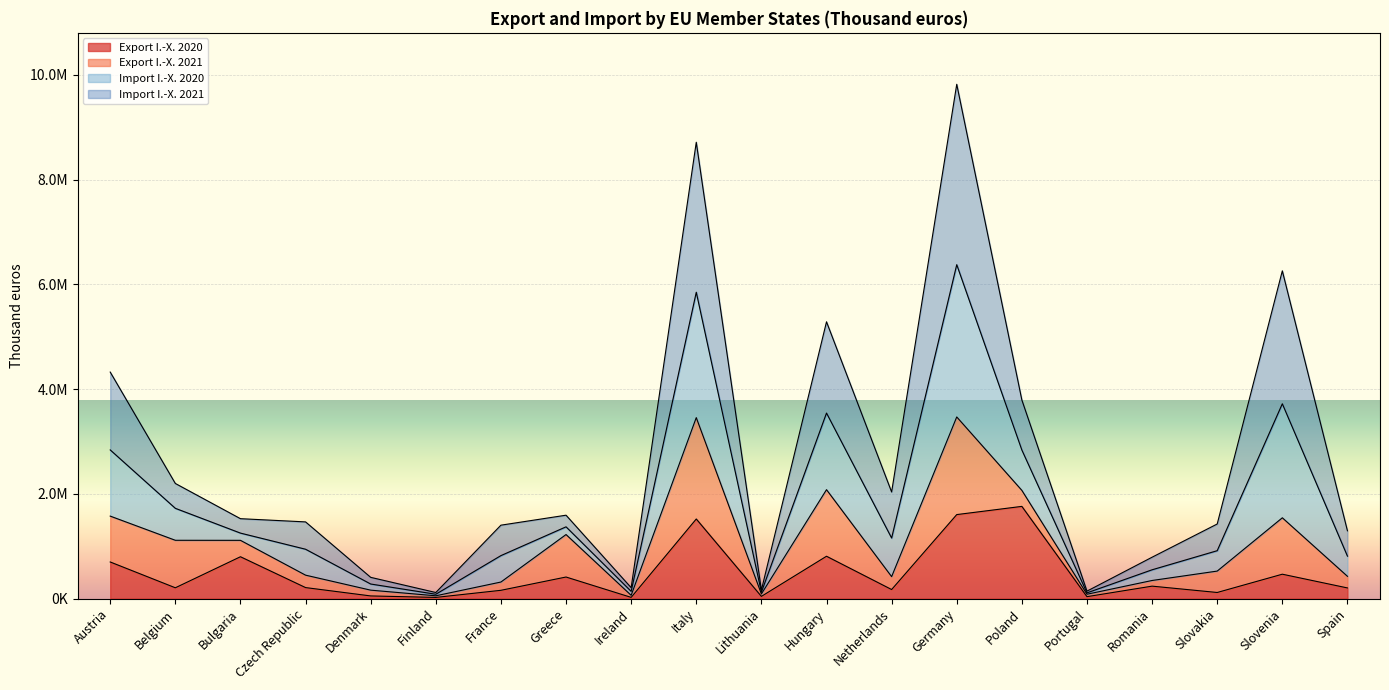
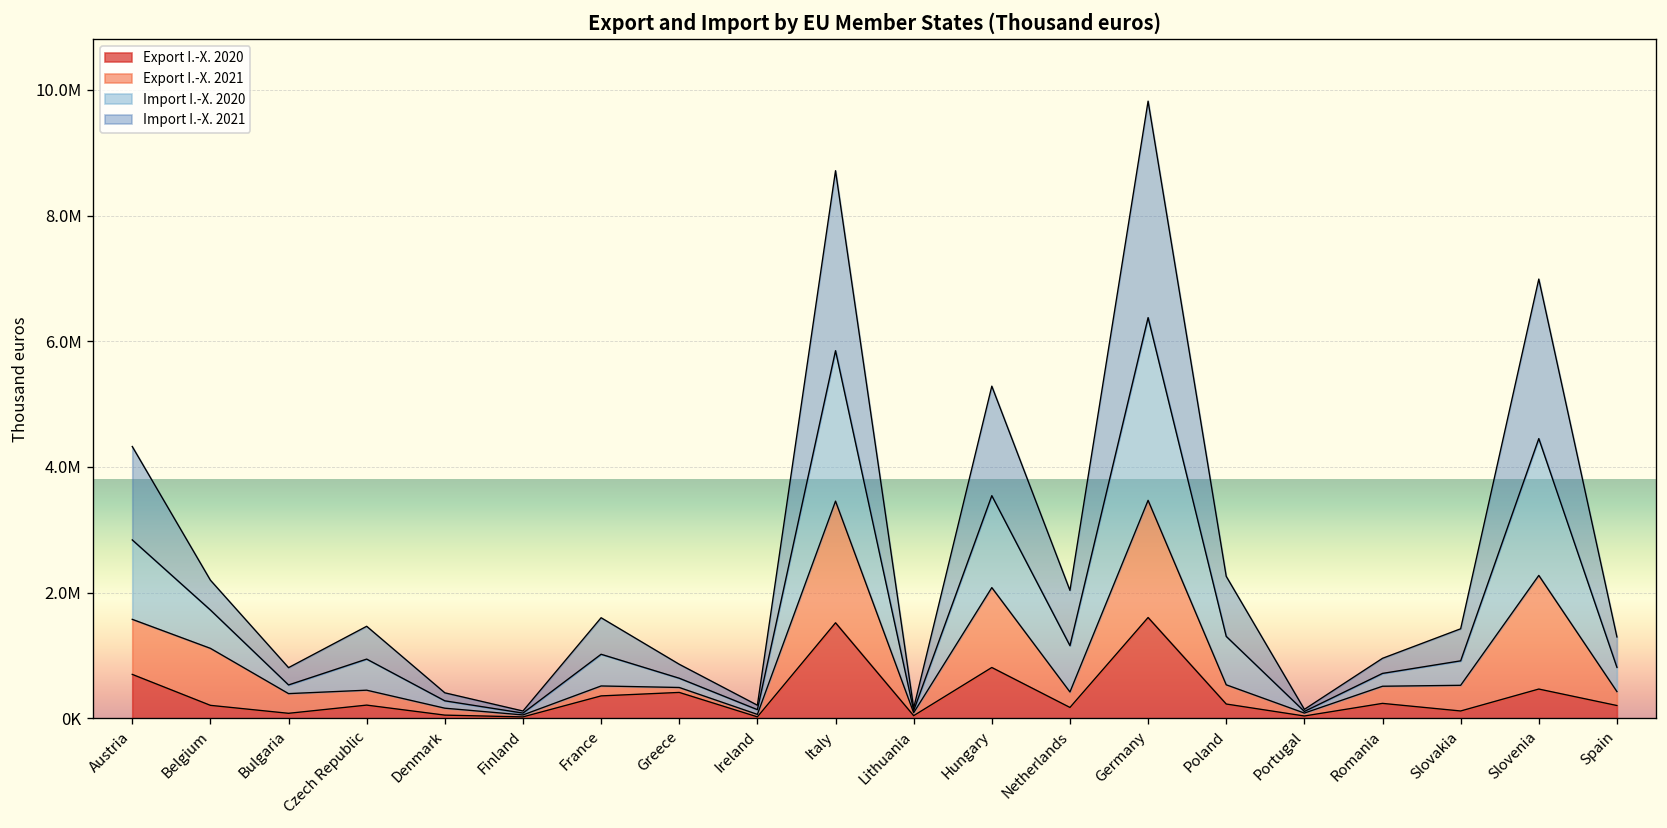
  {
    "Export I.-X. 2020": {
      "Austria": 700000,
      "Belgium": 200000,
-     "Bulgaria": 800000,
+     "Bulgaria": 100000,
      "Czech Republic": 200000,
      "Denmark": 100000,
-     "France": 200000,
+     "France": 400000,
      "Greece": 400000,
      "Italy": 1500000,
      "Hungary": 800000,
      "Netherlands": 200000,
      "Germany": 1600000,
-     "Poland": 1800000,
+     "Poland": 200000,
      "Romania": 200000,
      "Slovakia": 100000,
      "Slovenia": 500000,
      "Spain": 200000
    },
    "Export I.-X. 2021": {
      "Austria": 900000,
      "Belgium": 900000,
      "Bulgaria": 300000,
      "Czech Republic": 200000,
      "Denmark": 100000,
      "France": 200000,
-     "Greece": 800000,
+     "Greece": 100000,
      "Italy": 1900000,
      "Hungary": 1300000,
      "Netherlands": 200000,
      "Germany": 1900000,
      "Poland": 300000,
-     "Romania": 100000,
+     "Romania": 300000,
      "Slovakia": 400000,
-     "Slovenia": 1100000,
+     "Slovenia": 1800000,
      "Spain": 200000
    }
  }
